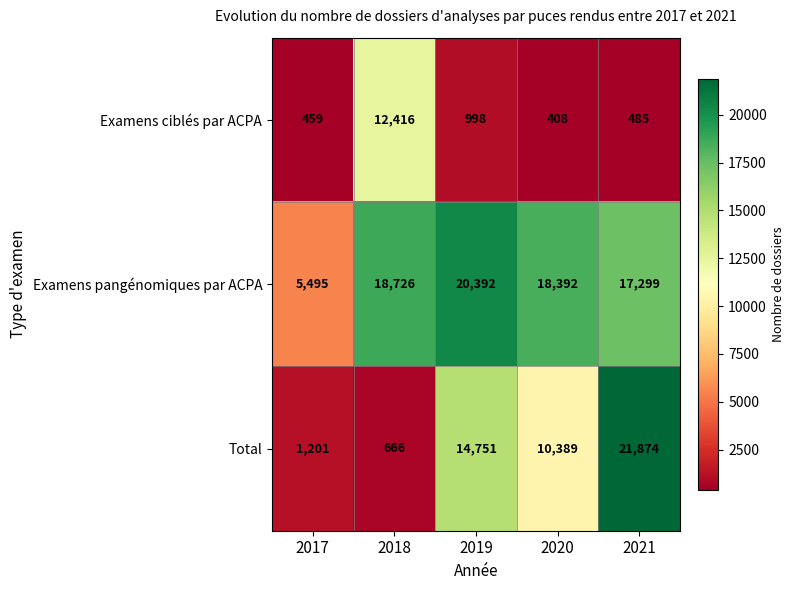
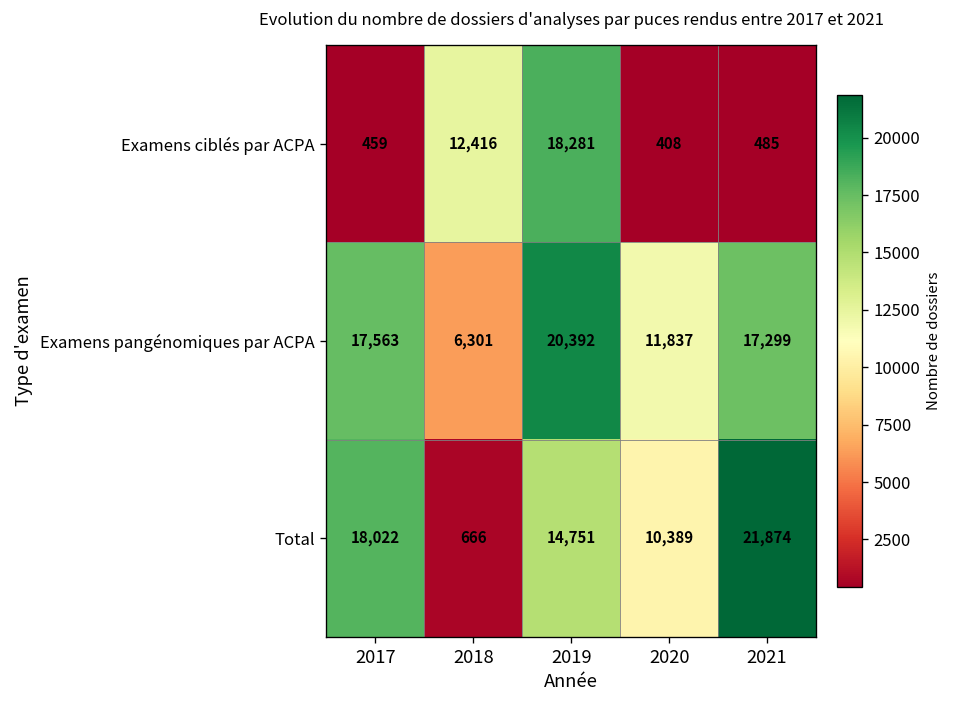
  {
    "Examens ciblés par ACPA": {
      "2017": "459",
      "2018": "12,416",
-     "2019": "998",
+     "2019": "18,281",
      "2020": "408",
      "2021": "485"
    },
    "Examens pangénomiques par ACPA": {
-     "2017": "5,495",
-     "2018": "18,726",
+     "2017": "17,563",
+     "2018": "6,301",
      "2019": "20,392",
-     "2020": "18,392",
+     "2020": "11,837",
      "2021": "17,299"
    },
    "Total": {
-     "2017": "1,201",
+     "2017": "18,022",
      "2018": "666",
      "2019": "14,751",
      "2020": "10,389",
      "2021": "21,874"
    }
  }
